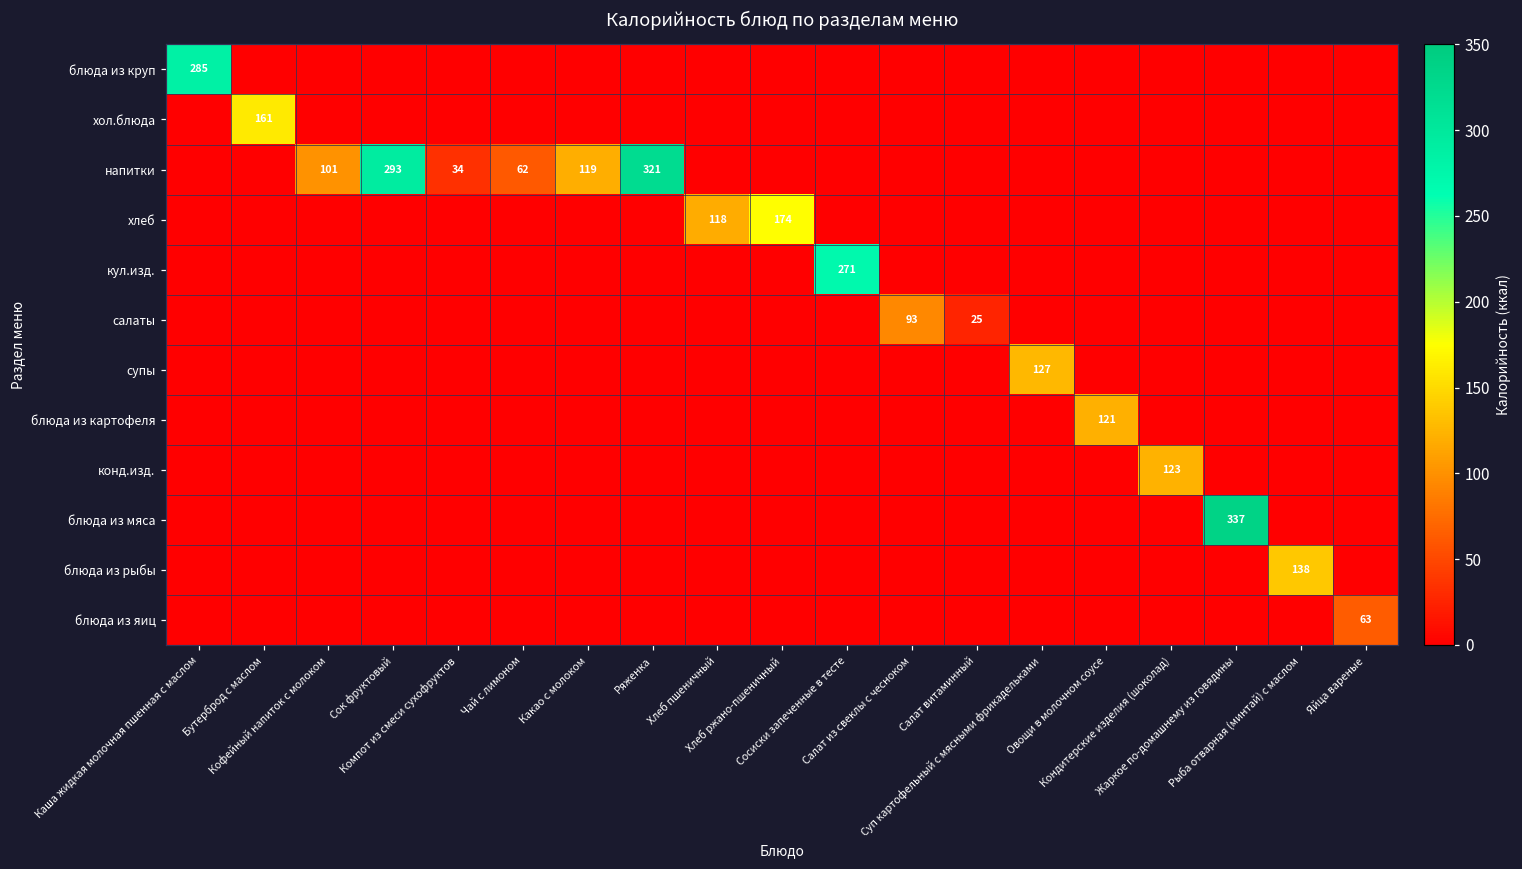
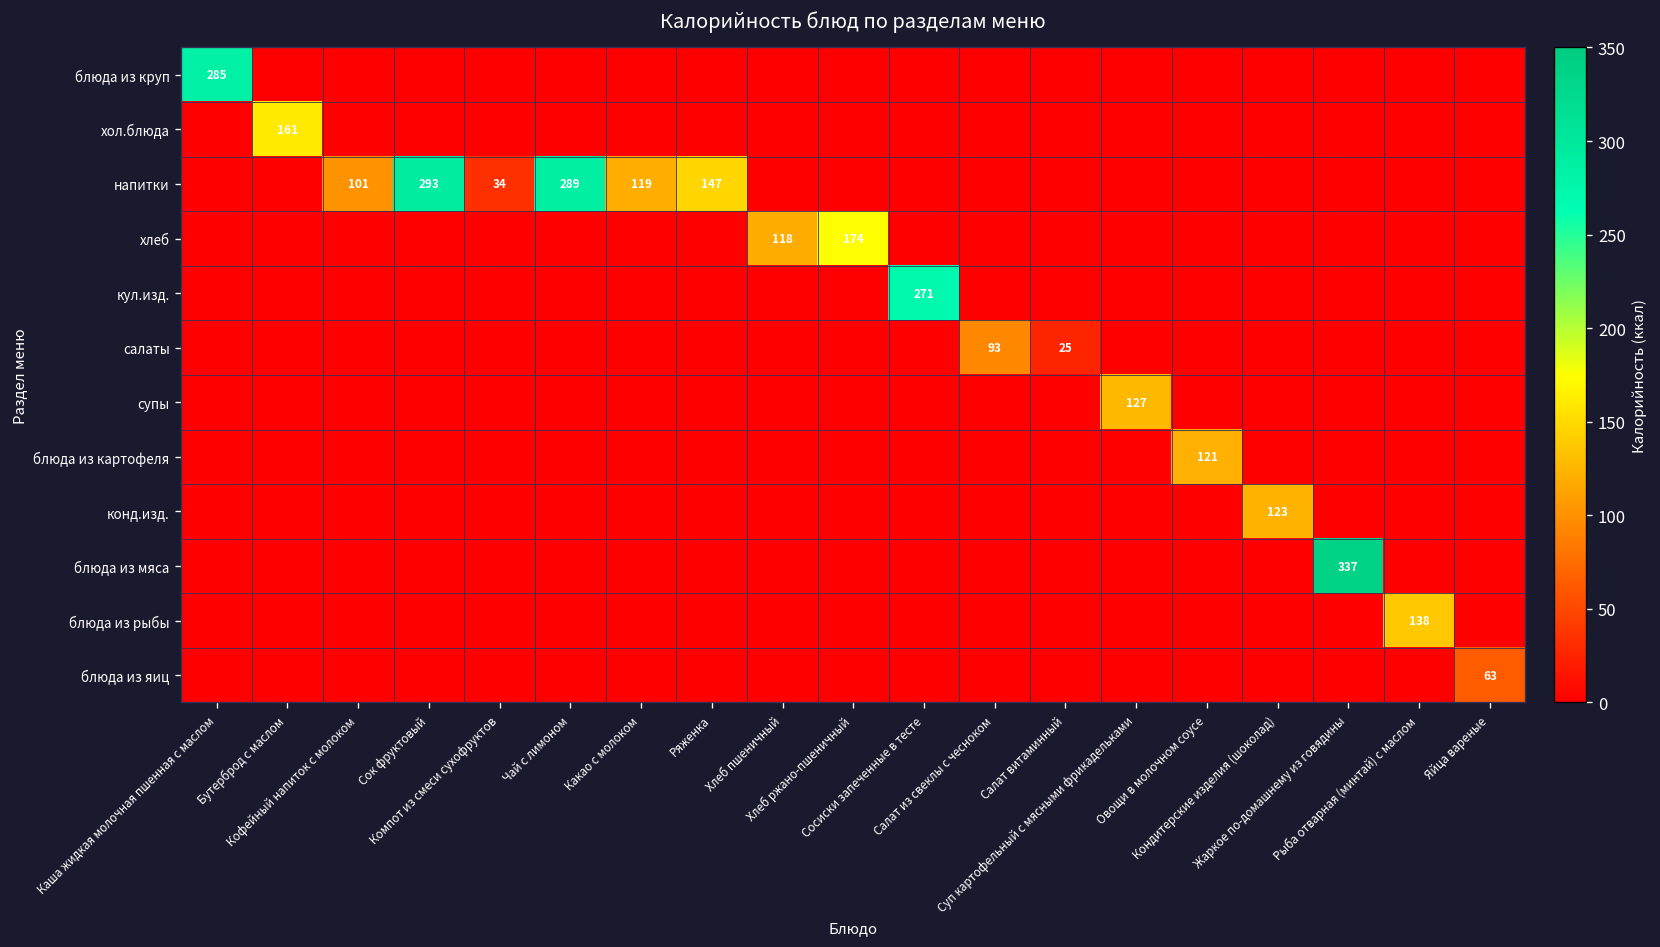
  {
    "блюда из круп": {
      "Каша жидкая молочная пшенная с маслом": 285
    },
    "хол.блюда": {
      "Бутерброд с маслом": 161
    },
    "напитки": {
      "Кофейный напиток с молоком": 101,
      "Сок фруктовый": 293,
      "Компот из смеси сухофруктов": 34,
-     "Чай с лимоном": 62,
+     "Чай с лимоном": 289,
      "Какао с молоком": 119,
-     "Ряженка": 321
+     "Ряженка": 147
    },
    "хлеб": {
      "Хлеб пшеничный": 118,
      "Хлеб ржано-пшеничный": 174
    },
    "кул.изд.": {
      "Сосиски запеченные в тесте": 271
    },
    "салаты": {
      "Салат из свеклы с чесноком": 93,
      "Салат витаминный": 25
    },
    "супы": {
      "Суп картофельный с мясными фрикадельками": 127
    },
    "блюда из картофеля": {
      "Овощи в молочном соусе": 121
    },
    "конд.изд.": {
      "Кондитерские изделия (шоколад)": 123
    },
    "блюда из мяса": {
      "Жаркое по-домашнему из говядины": 337
    },
    "блюда из рыбы": {
      "Рыба отварная (минтай) с маслом": 138
    },
    "блюда из яиц": {
      "Яйца вареные": 63
    }
  }
